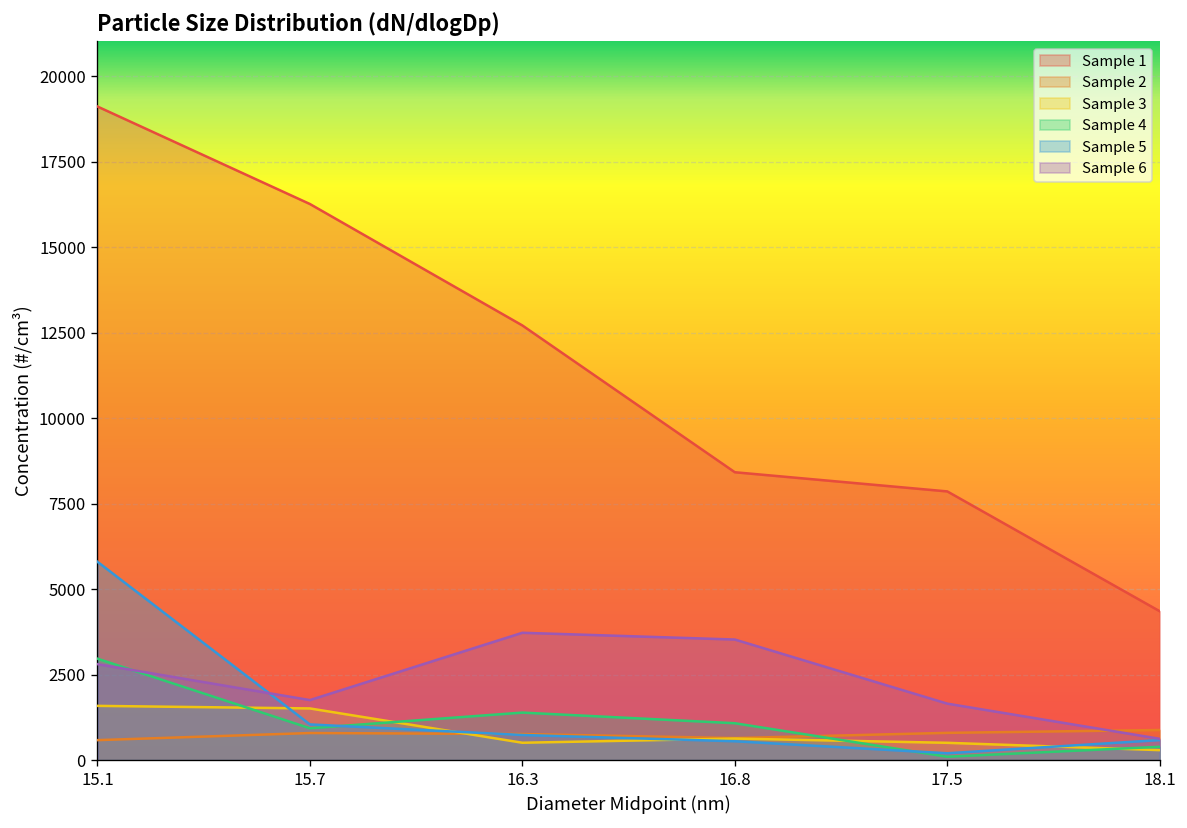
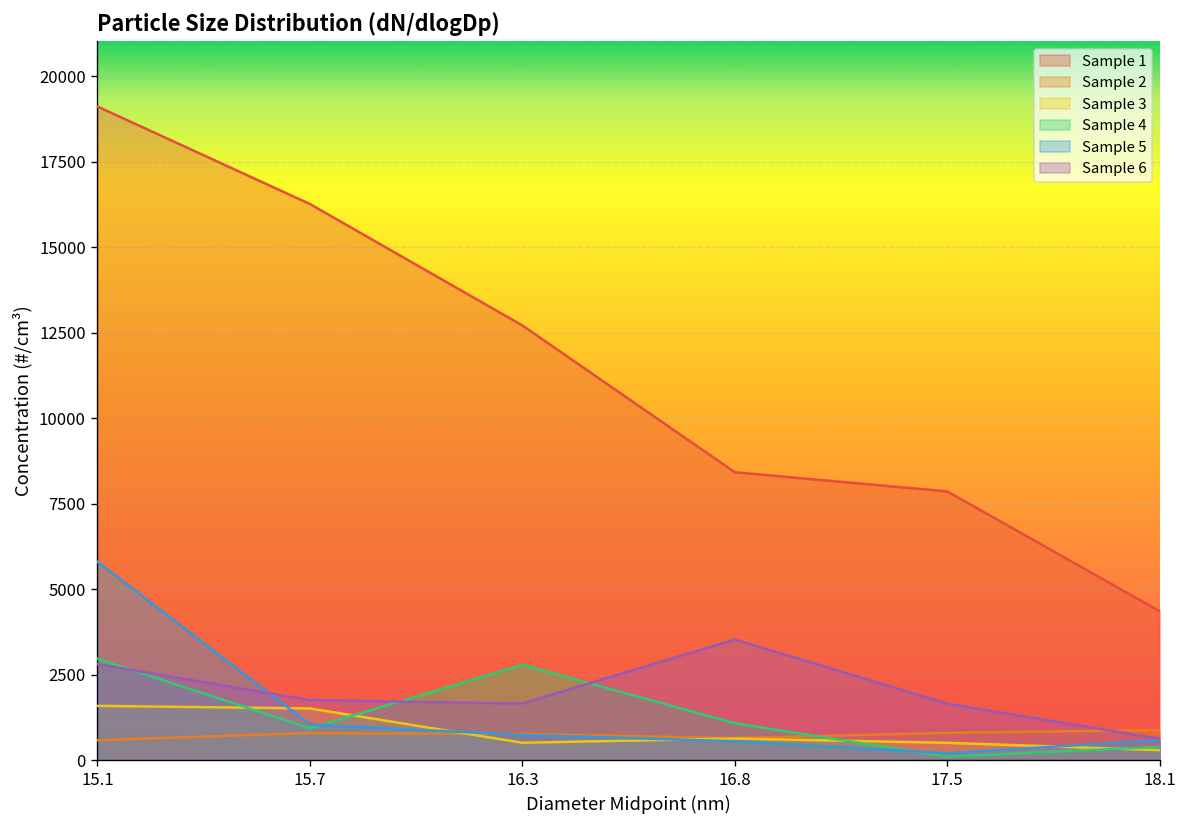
  {
    "Sample 4": {
      "15.1": 3000,
      "15.7": 900,
-     "16.3": 1400,
+     "16.3": 2800,
      "16.8": 1100,
      "17.5": 100,
      "18.1": 400
    },
    "Sample 5": {
      "15.1": 5800,
      "15.7": 1000,
      "17.5": 200
    },
    "Sample 6": {
      "15.1": 2800,
      "15.7": 1800,
-     "16.3": 3700,
+     "16.3": 1700,
      "16.8": 3500,
      "17.5": 1700
    }
  }
